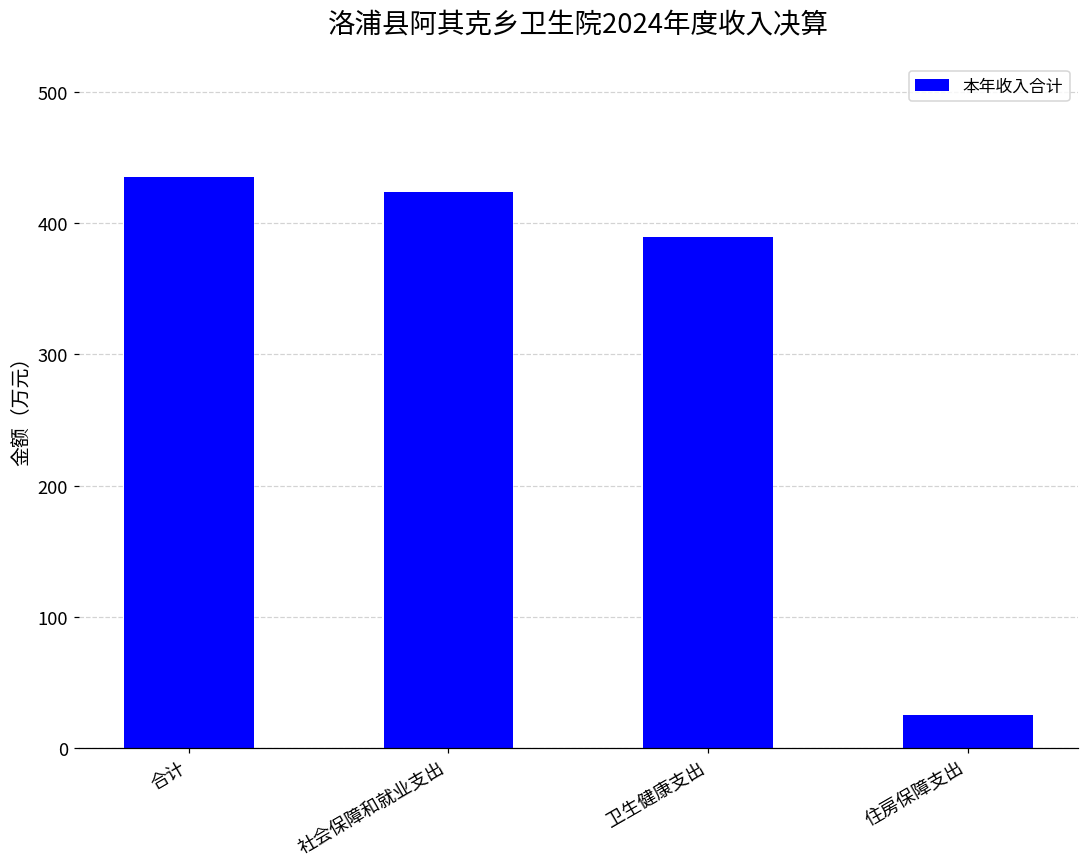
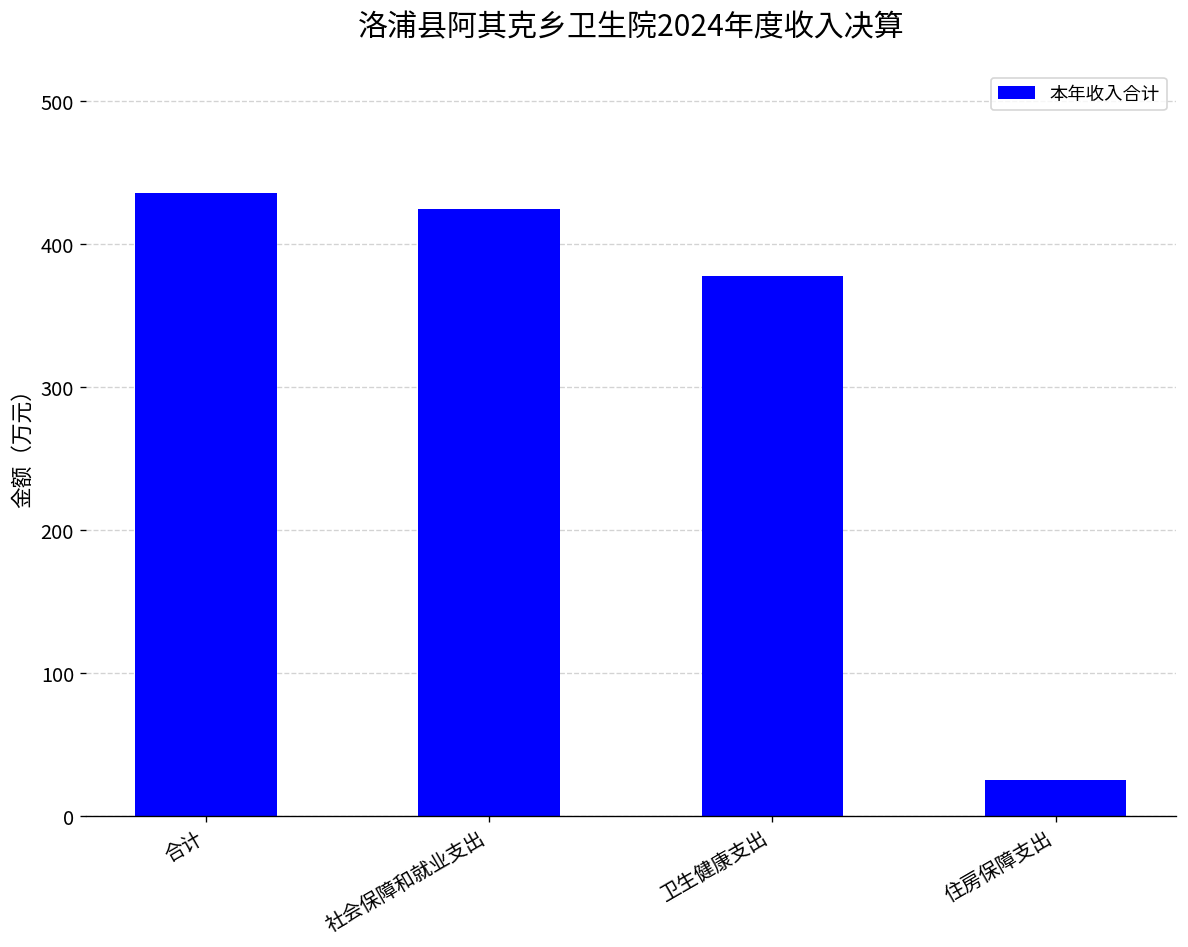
  {
    "合计": 436,
    "社会保障和就业支出": 424,
-   "卫生健康支出": 390,
+   "卫生健康支出": 377,
    "住房保障支出": 25
  }
